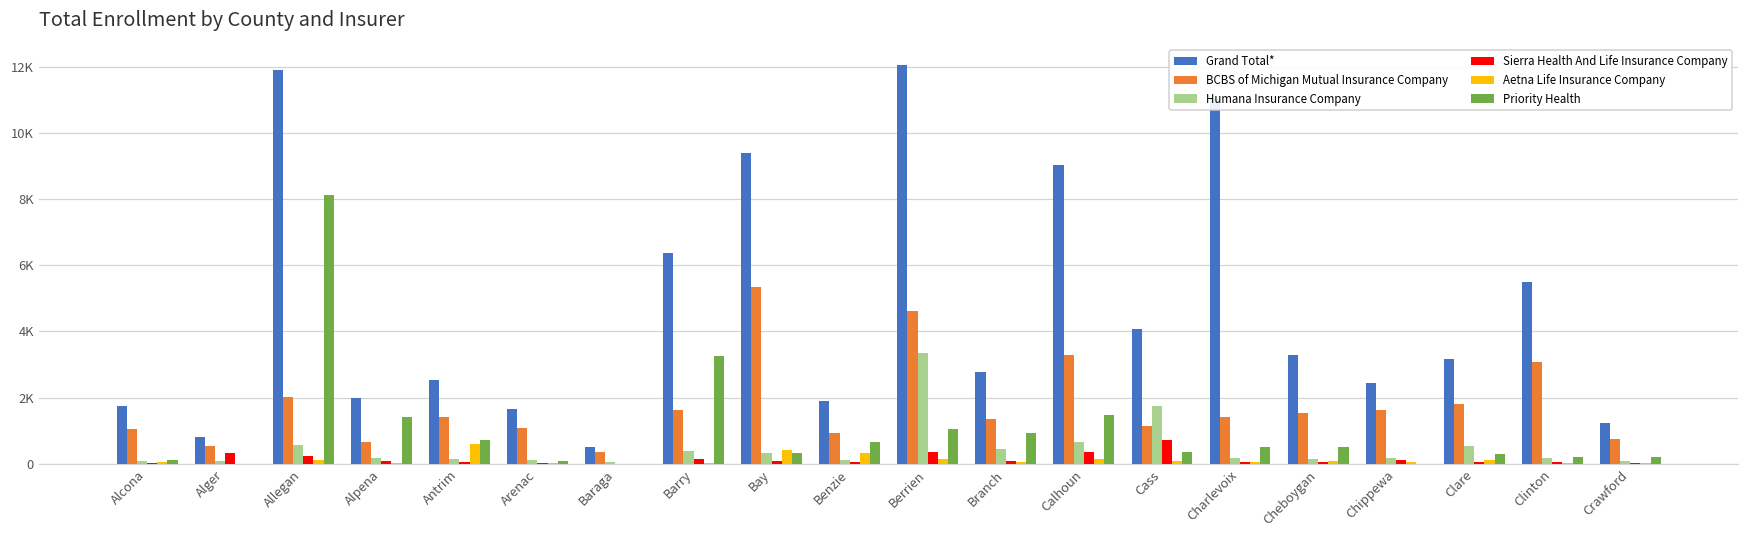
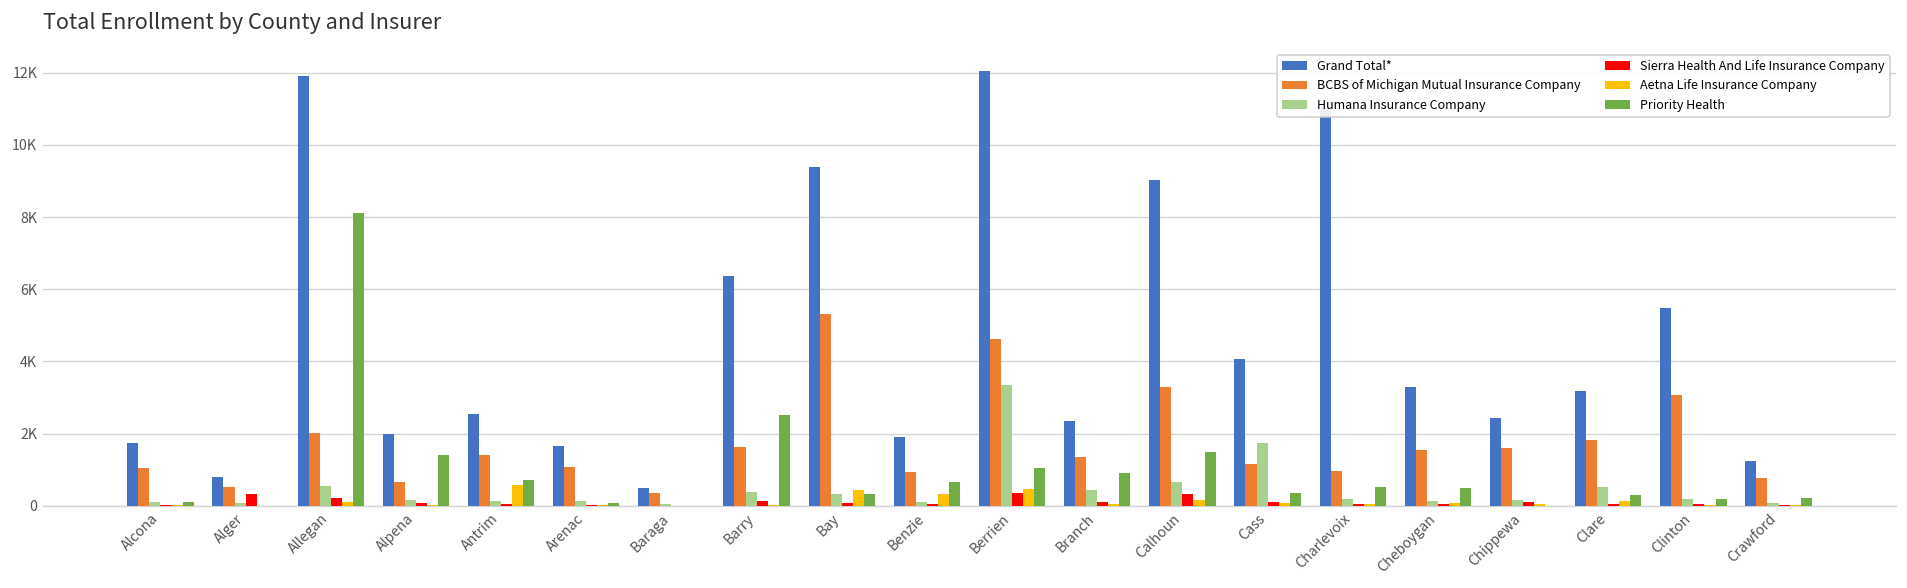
  {
    "Grand Total*": {
      "Alcona": 1700,
      "Alger": 800,
      "Allegan": 11900,
      "Alpena": 2000,
      "Antrim": 2500,
      "Arenac": 1700,
      "Baraga": 500,
      "Barry": 6400,
      "Bay": 9400,
      "Benzie": 1900,
      "Berrien": 12100,
-     "Branch": 2800,
+     "Branch": 2300,
      "Calhoun": 9000,
      "Cass": 4100,
      "Cheboygan": 3300,
      "Chippewa": 2400,
      "Clare": 3200,
      "Clinton": 5500,
      "Crawford": 1200
    },
    "BCBS of Michigan Mutual Insurance Company": {
      "Alcona": 1100,
      "Alger": 500,
      "Allegan": 2000,
      "Alpena": 700,
      "Antrim": 1400,
      "Arenac": 1100,
      "Baraga": 300,
      "Barry": 1600,
      "Bay": 5300,
      "Benzie": 900,
      "Berrien": 4600,
      "Branch": 1400,
      "Calhoun": 3300,
      "Cass": 1200,
-     "Charlevoix": 1400,
+     "Charlevoix": 1000,
      "Cheboygan": 1500,
      "Chippewa": 1600,
      "Clare": 1800,
      "Clinton": 3100,
      "Crawford": 800
    },
    "Humana Insurance Company": {
      "Alcona": 100,
      "Allegan": 600,
      "Alpena": 200,
      "Antrim": 100,
      "Arenac": 100,
      "Barry": 400,
      "Bay": 300,
      "Benzie": 100,
      "Berrien": 3300,
      "Branch": 500,
      "Calhoun": 700,
      "Cass": 1700,
      "Charlevoix": 200,
      "Cheboygan": 100,
      "Chippewa": 200,
      "Clare": 500,
      "Clinton": 200,
      "Crawford": 100
    },
    "Sierra Health And Life Insurance Company": {
      "Alger": 300,
      "Allegan": 200,
      "Baraga": 0,
      "Barry": 100,
      "Berrien": 400,
      "Branch": 100,
      "Calhoun": 300,
-     "Cass": 700,
+     "Cass": 100,
      "Chippewa": 100
    },
    "Aetna Life Insurance Company": {
      "Alger": 0,
      "Allegan": 100,
      "Antrim": 600,
      "Baraga": 0,
      "Bay": 400,
      "Benzie": 300,
-     "Berrien": 200,
+     "Berrien": 500,
      "Calhoun": 200,
      "Cheboygan": 100,
      "Clare": 100
    },
    "Priority Health": {
      "Alcona": 100,
      "Alger": 0,
      "Allegan": 8100,
      "Alpena": 1400,
      "Antrim": 700,
      "Baraga": 0,
-     "Barry": 3300,
+     "Barry": 2500,
      "Bay": 300,
      "Benzie": 700,
      "Berrien": 1000,
      "Branch": 900,
      "Calhoun": 1500,
      "Cass": 400,
      "Charlevoix": 500,
      "Cheboygan": 500,
      "Chippewa": 0,
      "Clare": 300,
      "Clinton": 200,
      "Crawford": 200
    }
  }
